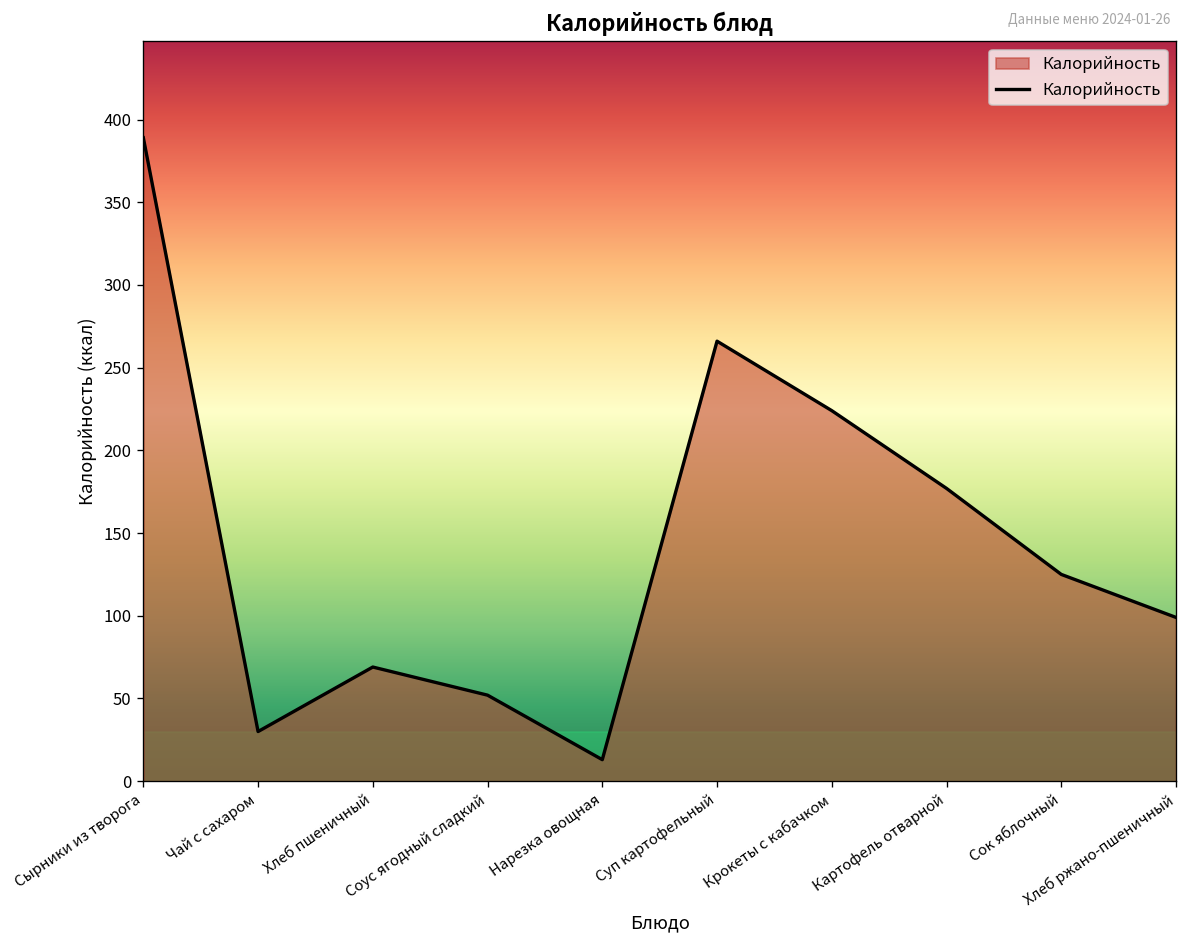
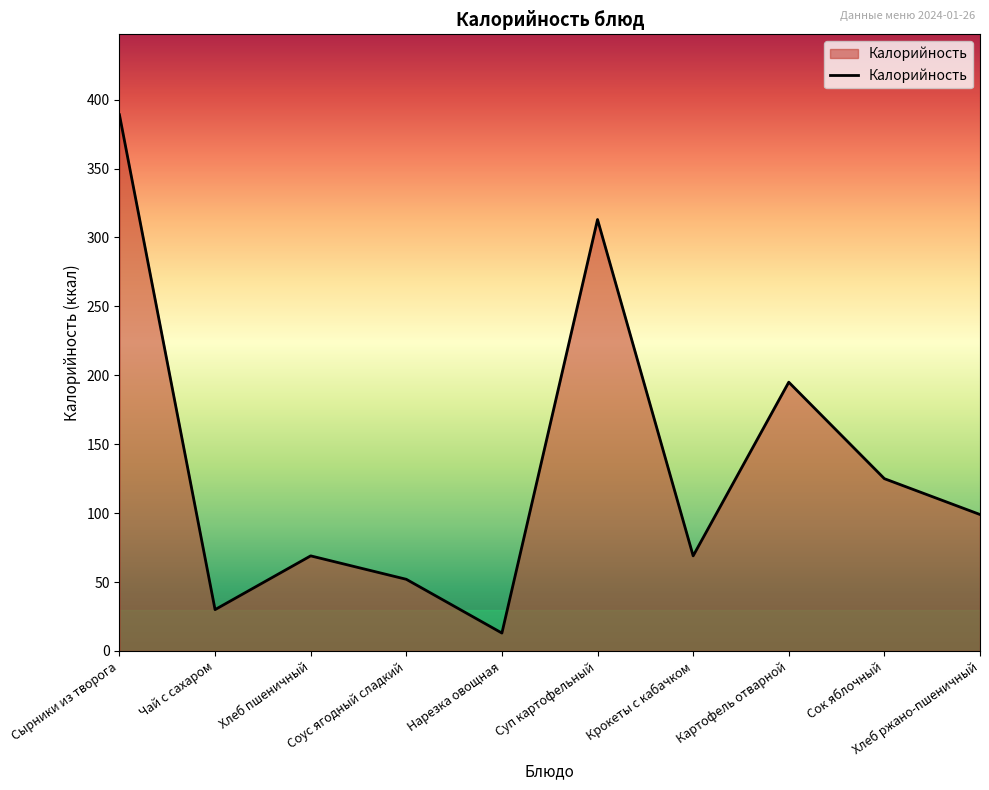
  {
    "Сырники из творога": 389,
    "Чай с сахаром": 30,
    "Хлеб пшеничный": 69,
    "Соус ягодный сладкий": 52,
    "Нарезка овощная": 13,
-   "Суп картофельный": 266,
-   "Крокеты с кабачком": 224,
-   "Картофель отварной": 177,
+   "Суп картофельный": 313,
+   "Крокеты с кабачком": 69,
+   "Картофель отварной": 195,
    "Сок яблочный": 125,
    "Хлеб ржано-пшеничный": 99
  }
